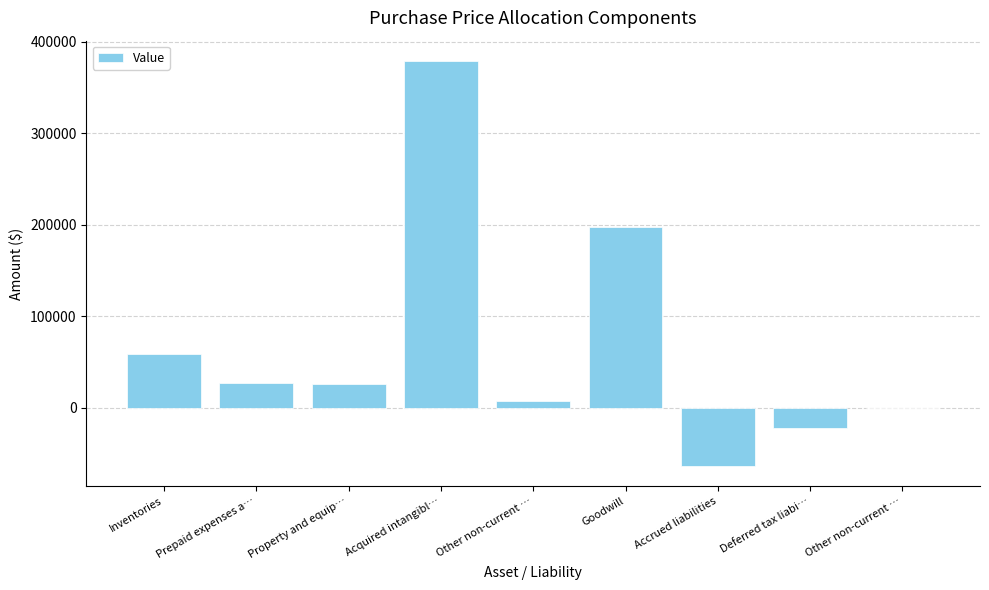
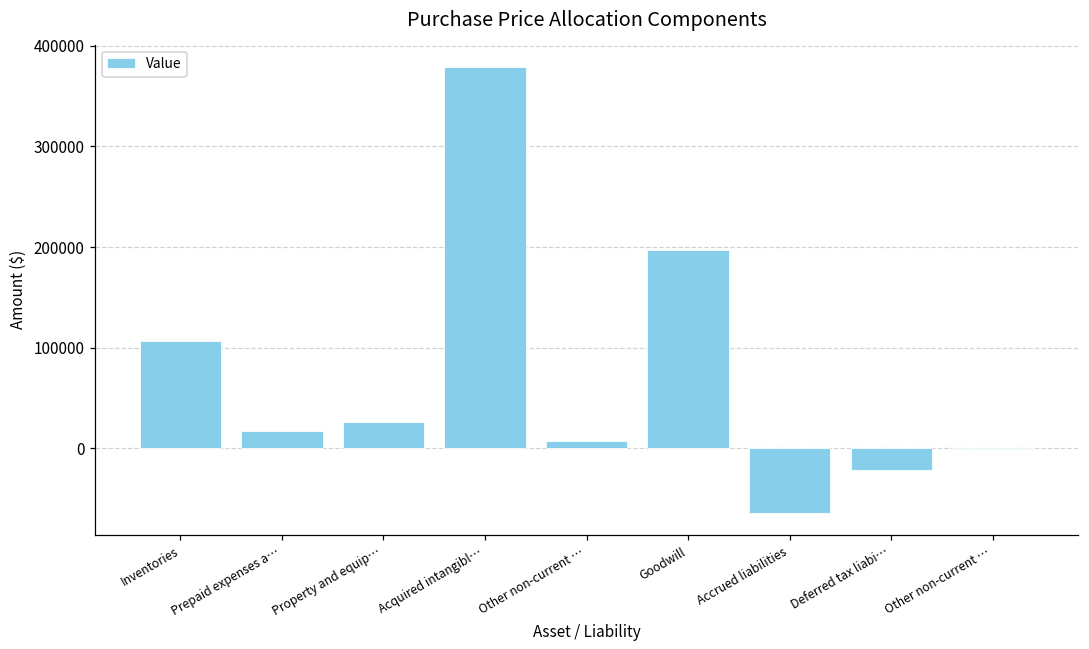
  {
-   "Inventories": 60000,
-   "Prepaid expenses a…": 30000,
+   "Inventories": 110000,
+   "Prepaid expenses a…": 20000,
    "Property and equip…": 30000,
    "Acquired intangibl…": 380000,
    "Goodwill": 200000,
    "Accrued liabilities": -60000,
    "Deferred tax liabi…": -20000
  }
